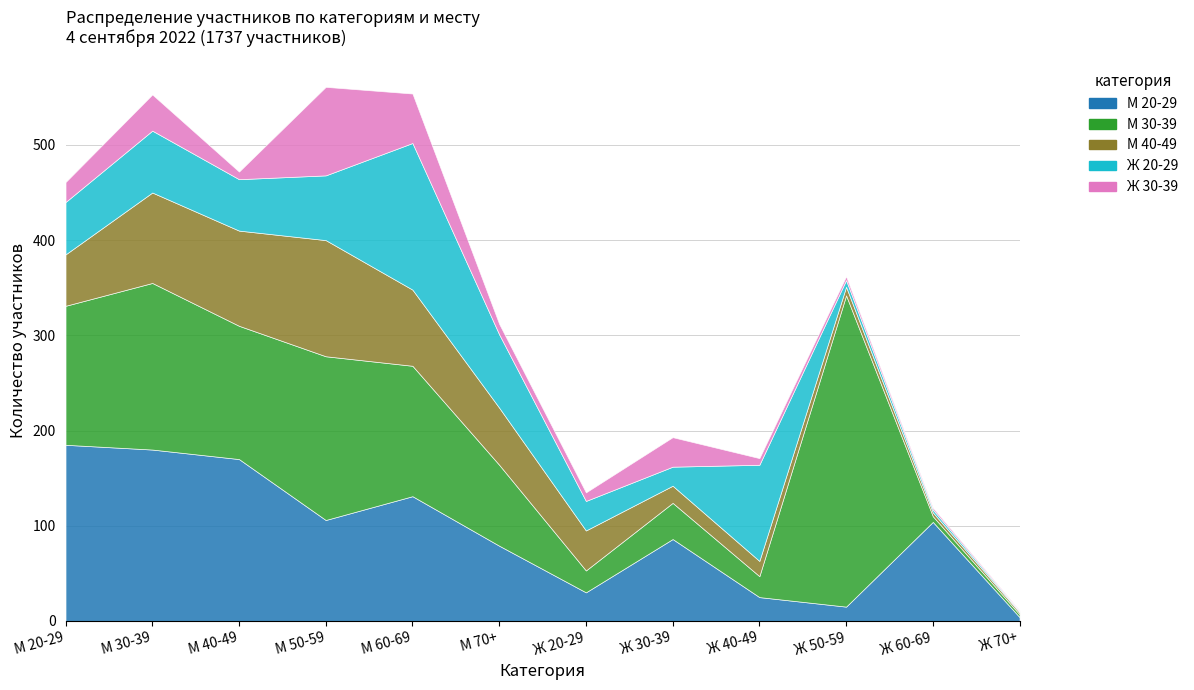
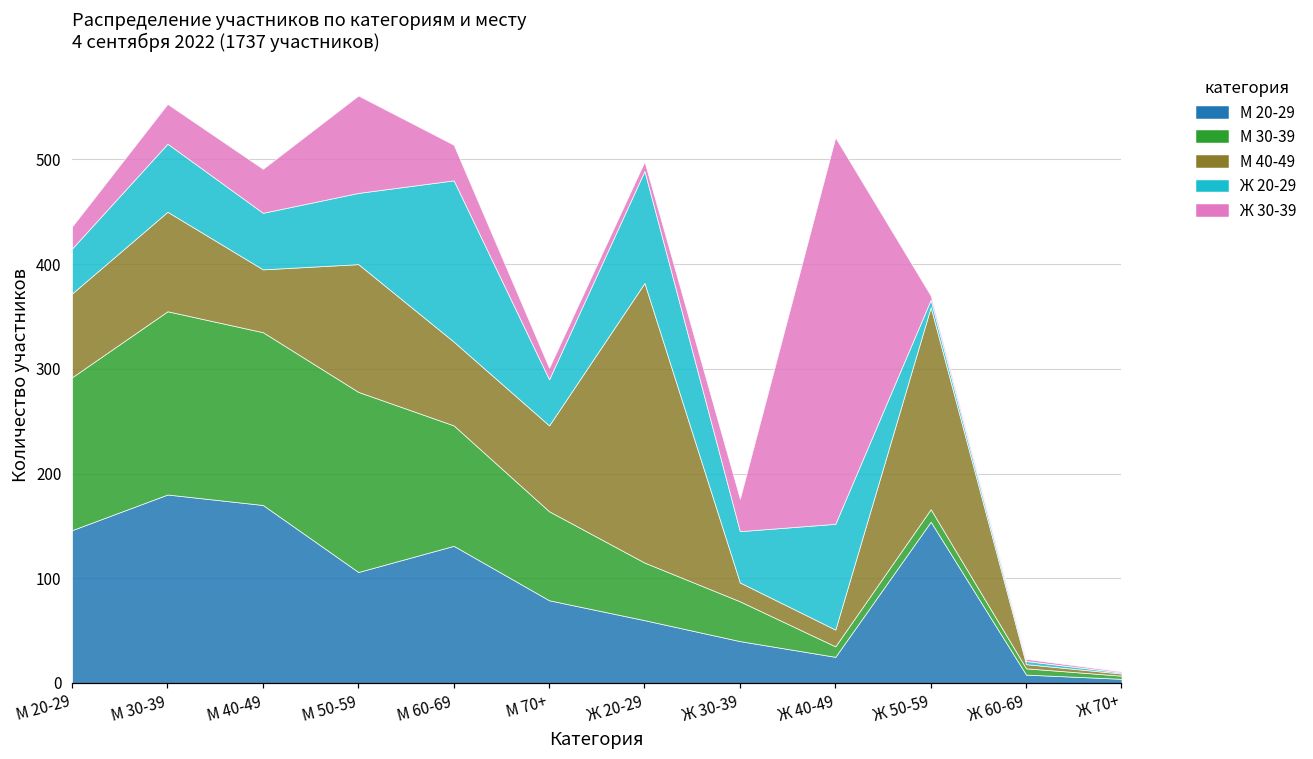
  {
    "М 20-29": {
-     "М 20-29": 190,
+     "М 20-29": 150,
      "М 30-39": 180,
      "М 40-49": 170,
      "М 50-59": 110,
      "М 60-69": 130,
      "М 70+": 80,
-     "Ж 20-29": 30,
-     "Ж 30-39": 90,
+     "Ж 20-29": 60,
+     "Ж 30-39": 40,
      "Ж 40-49": 30,
-     "Ж 50-59": 20,
-     "Ж 60-69": 100,
+     "Ж 50-59": 150,
+     "Ж 60-69": 10,
      "Ж 70+": 0
    },
    "М 30-39": {
      "М 20-29": 150,
      "М 30-39": 180,
-     "М 40-49": 140,
+     "М 40-49": 170,
      "М 50-59": 170,
-     "М 60-69": 140,
+     "М 60-69": 120,
      "М 70+": 90,
-     "Ж 20-29": 20,
+     "Ж 20-29": 60,
      "Ж 30-39": 40,
-     "Ж 40-49": 20,
-     "Ж 50-59": 330,
+     "Ж 40-49": 10,
+     "Ж 50-59": 10,
      "Ж 60-69": 10
    },
    "М 40-49": {
-     "М 20-29": 50,
+     "М 20-29": 80,
      "М 30-39": 100,
-     "М 40-49": 100,
+     "М 40-49": 60,
      "М 50-59": 120,
      "М 60-69": 80,
-     "М 70+": 60,
-     "Ж 20-29": 40,
+     "М 70+": 80,
+     "Ж 20-29": 270,
      "Ж 30-39": 20,
      "Ж 40-49": 20,
-     "Ж 50-59": 10,
+     "Ж 50-59": 190,
      "Ж 60-69": 0
    },
    "Ж 20-29": {
-     "М 20-29": 60,
+     "М 20-29": 40,
      "М 30-39": 70,
      "М 40-49": 50,
      "М 50-59": 70,
      "М 60-69": 150,
-     "М 70+": 80,
-     "Ж 20-29": 30,
-     "Ж 30-39": 20,
+     "М 70+": 40,
+     "Ж 20-29": 110,
+     "Ж 30-39": 50,
      "Ж 40-49": 100,
      "Ж 50-59": 10
    },
    "Ж 30-39": {
      "М 20-29": 20,
      "М 30-39": 40,
-     "М 40-49": 10,
+     "М 40-49": 40,
      "М 50-59": 90,
-     "М 60-69": 50,
+     "М 60-69": 30,
      "М 70+": 10,
      "Ж 20-29": 10,
      "Ж 30-39": 30,
-     "Ж 40-49": 10,
+     "Ж 40-49": 370,
      "Ж 50-59": 0
    }
  }
